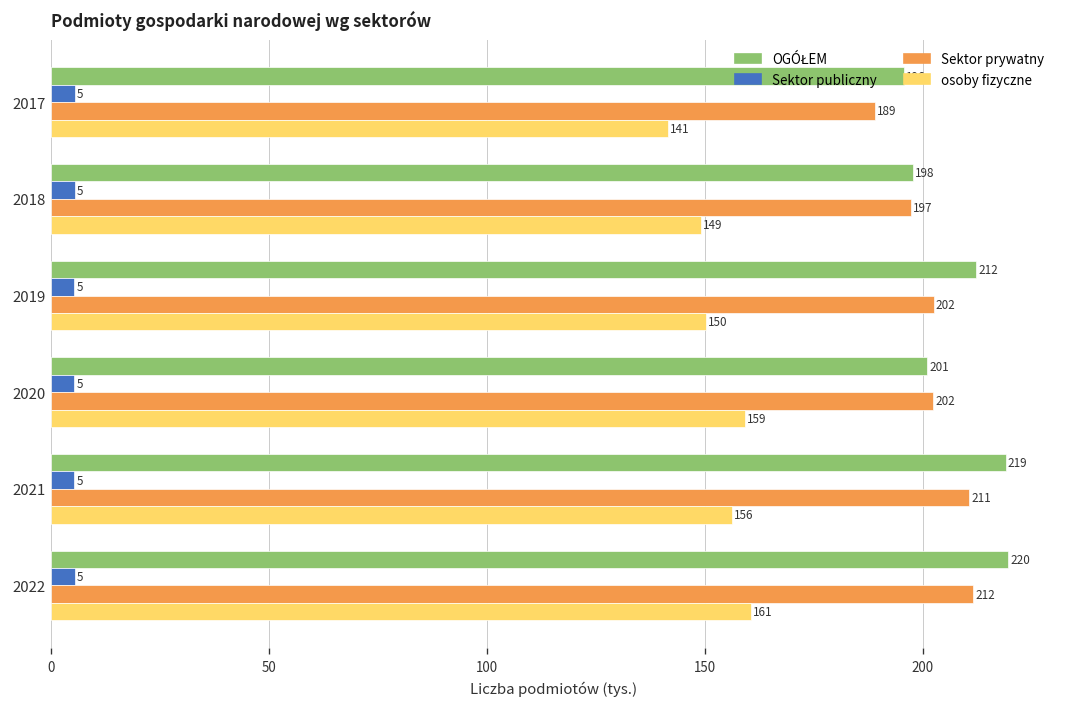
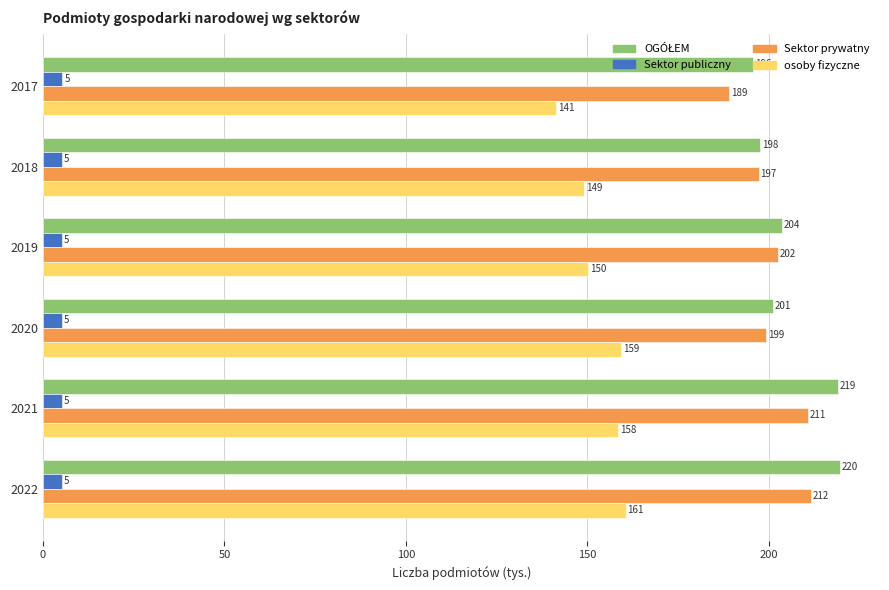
  {
    "OGÓŁEM": {
      "2017": 196,
      "2018": 198,
-     "2019": 212,
+     "2019": 204,
      "2020": 201,
      "2021": 219,
      "2022": 220
    },
    "Sektor publiczny": {
      "2017": 5,
      "2018": 5,
      "2019": 5,
      "2020": 5,
      "2021": 5,
      "2022": 5
    },
    "Sektor prywatny": {
      "2017": 189,
      "2018": 197,
      "2019": 202,
-     "2020": 202,
+     "2020": 199,
      "2021": 211,
      "2022": 212
    },
    "osoby fizyczne": {
      "2017": 141,
      "2018": 149,
      "2019": 150,
      "2020": 159,
-     "2021": 156,
+     "2021": 158,
      "2022": 161
    }
  }
